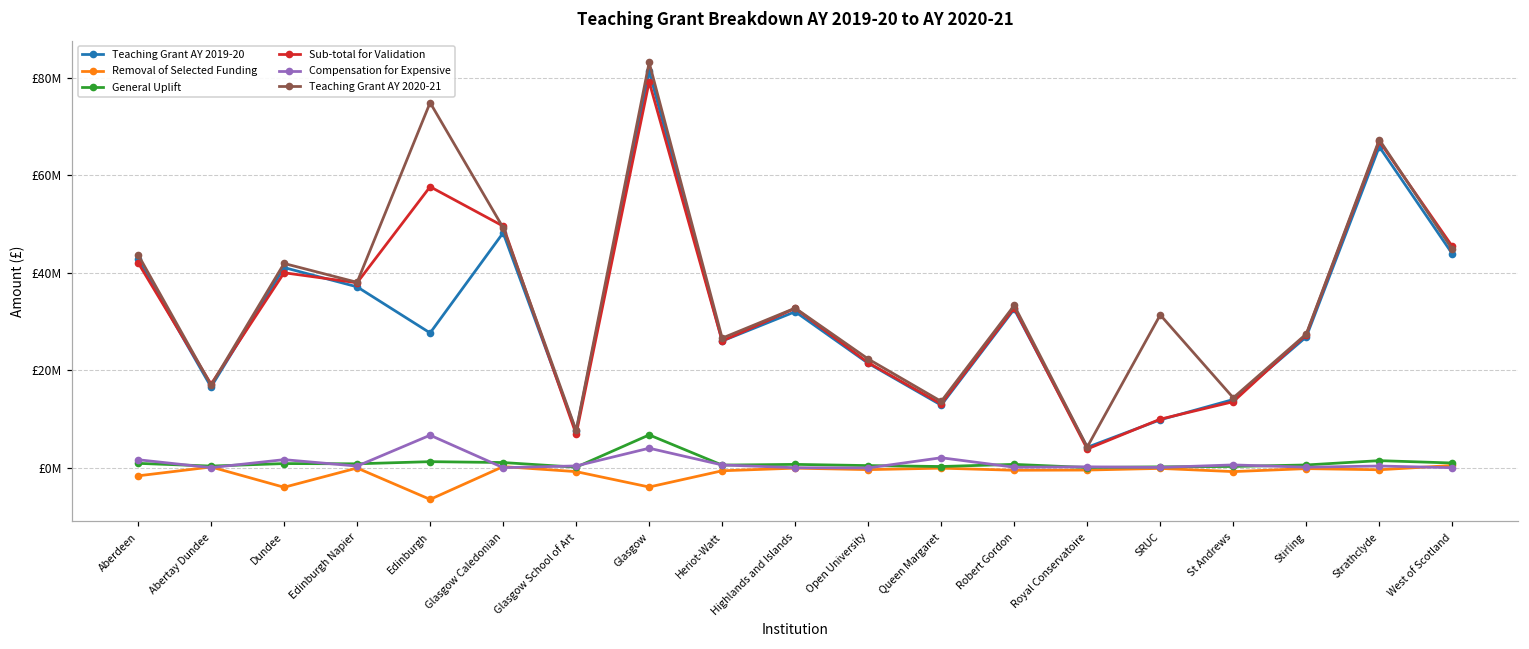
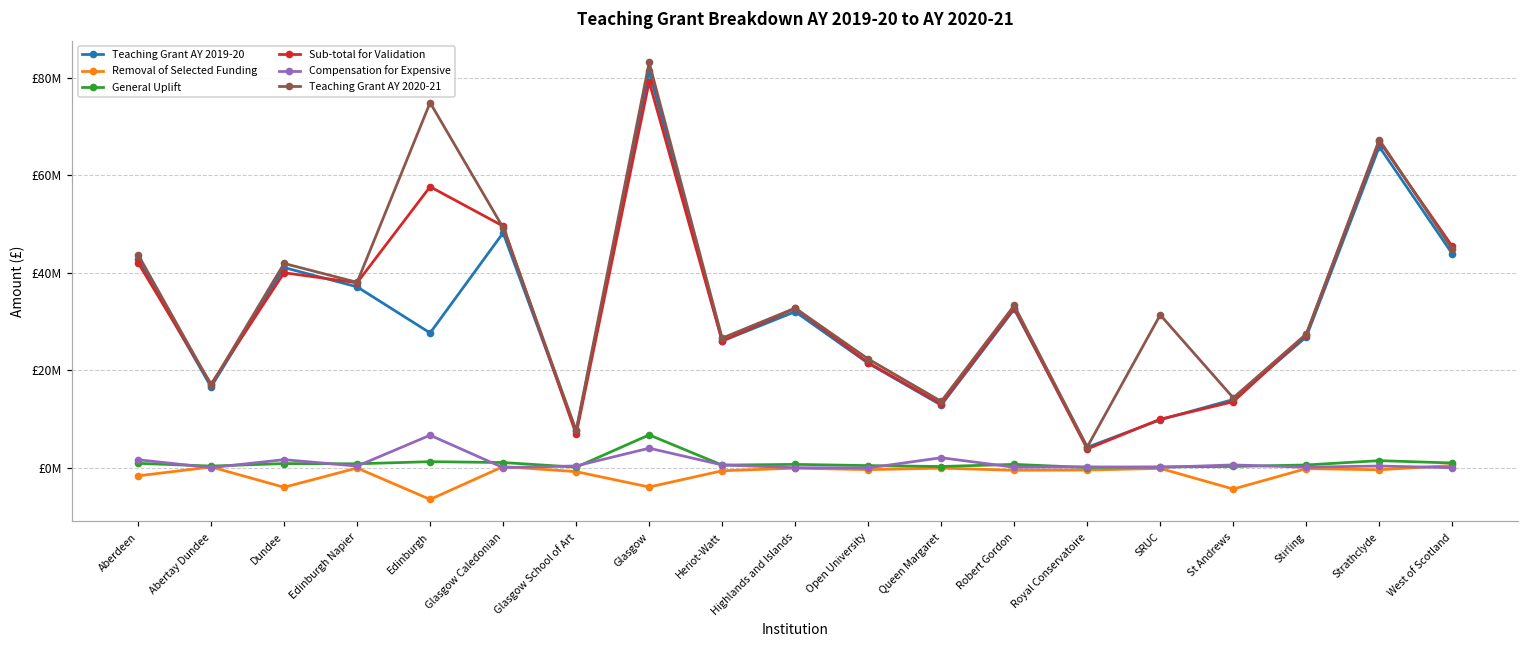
  {
    "Teaching Grant AY 2019-20": {
      "Aberdeen": "£43000000",
      "Dundee": "£41000000",
      "Edinburgh Napier": "£37000000",
      "Edinburgh": "£28000000",
      "Glasgow Caledonian": "£48000000",
      "Glasgow": "£81000000",
      "Highlands and Islands": "£32000000",
      "Strathclyde": "£66000000",
      "West of Scotland": "£44000000"
    },
    "Removal of Selected Funding": {
      "Aberdeen": "£-2000000",
      "Dundee": "£-4000000",
      "Edinburgh": "£-6000000",
      "Glasgow School of Art": "£-1000000",
      "Glasgow": "£-4000000",
      "Heriot-Watt": "£-1000000",
      "Robert Gordon": "£0",
-     "St Andrews": "£-1000000",
+     "St Andrews": "£-4000000",
      "Strathclyde": "£0"
    },
    "General Uplift": {
      "Aberdeen": "£1000000",
      "Dundee": "£1000000",
      "Edinburgh": "£1000000",
      "Glasgow Caledonian": "£1000000",
      "Glasgow": "£7000000",
      "Highlands and Islands": "£1000000",
      "Robert Gordon": "£1000000",
      "Strathclyde": "£1000000"
    },
    "Sub-total for Validation": {
      "Aberdeen": "£42000000",
      "Dundee": "£40000000",
      "Edinburgh": "£58000000",
      "Glasgow School of Art": "£7000000",
      "Glasgow": "£79000000",
      "West of Scotland": "£45000000"
    },
    "Compensation for Expensive": {
      "Aberdeen": "£2000000",
      "Dundee": "£2000000",
      "Edinburgh": "£7000000",
      "Glasgow": "£4000000",
      "Queen Margaret": "£2000000",
      "Robert Gordon": "£0",
      "Strathclyde": "£0"
    },
    "Teaching Grant AY 2020-21": {
      "Aberdeen": "£44000000",
      "Dundee": "£42000000",
      "Edinburgh": "£75000000",
      "Glasgow": "£83000000",
      "Heriot-Watt": "£27000000",
      "Open University": "£22000000",
      "SRUC": "£31000000",
      "West of Scotland": "£45000000"
    }
  }
